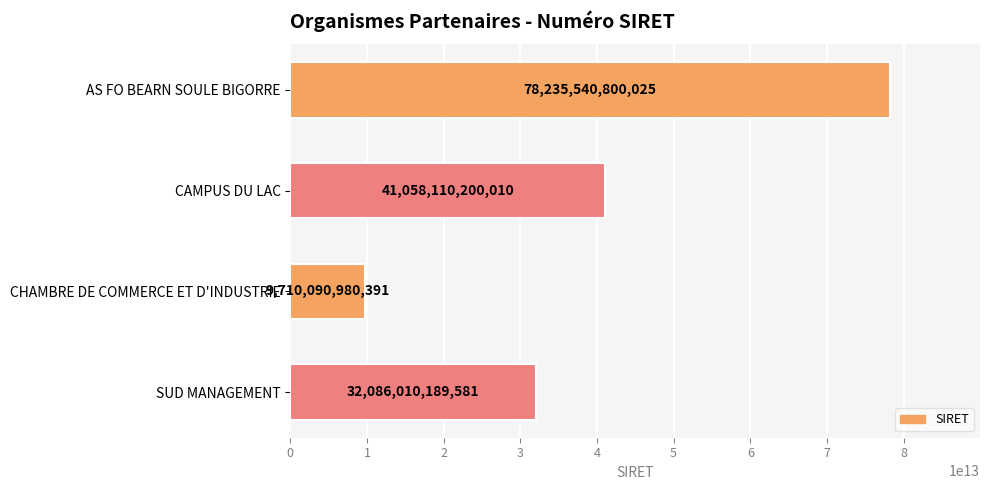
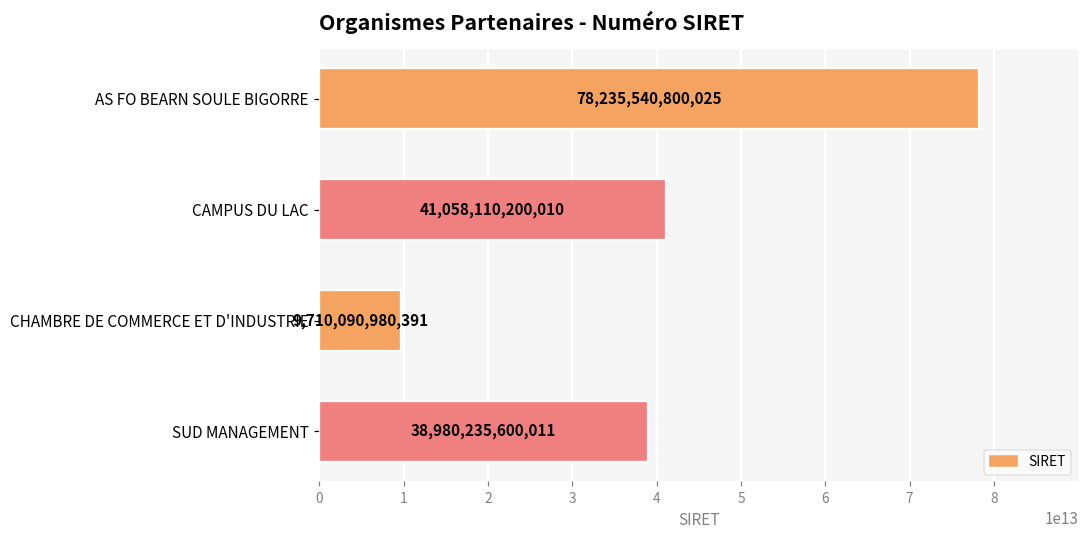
  {
    "AS FO BEARN SOULE BIGORRE": "78,235,540,800,025",
    "CAMPUS DU LAC": "41,058,110,200,010",
    "CHAMBRE DE COMMERCE ET D'INDUSTRIE": "9,710,090,980,391",
-   "SUD MANAGEMENT": "32,086,010,189,581"
+   "SUD MANAGEMENT": "38,980,235,600,011"
  }
